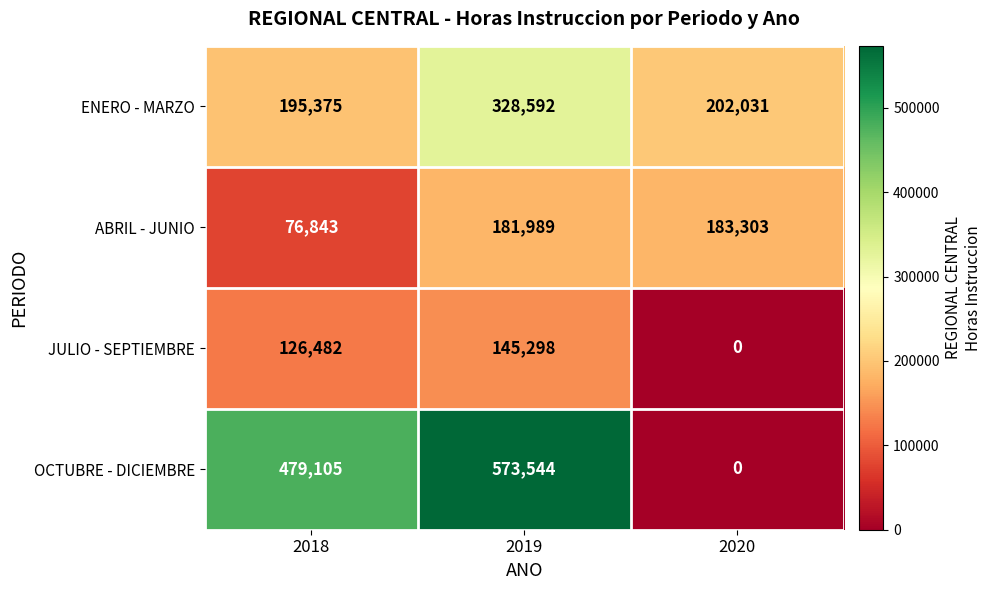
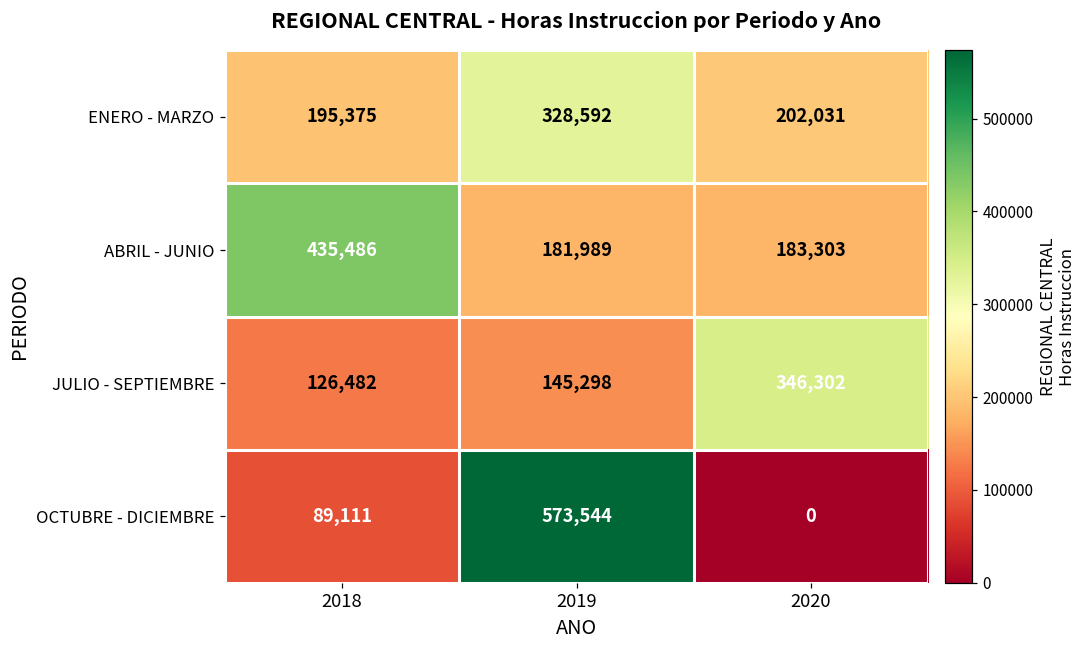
  {
    "ENERO - MARZO": {
      "2018": "195,375",
      "2019": "328,592",
      "2020": "202,031"
    },
    "ABRIL - JUNIO": {
-     "2018": "76,843",
+     "2018": "435,486",
      "2019": "181,989",
      "2020": "183,303"
    },
    "JULIO - SEPTIEMBRE": {
      "2018": "126,482",
      "2019": "145,298",
-     "2020": "0"
+     "2020": "346,302"
    },
    "OCTUBRE - DICIEMBRE": {
-     "2018": "479,105",
+     "2018": "89,111",
      "2019": "573,544",
      "2020": "0"
    }
  }
